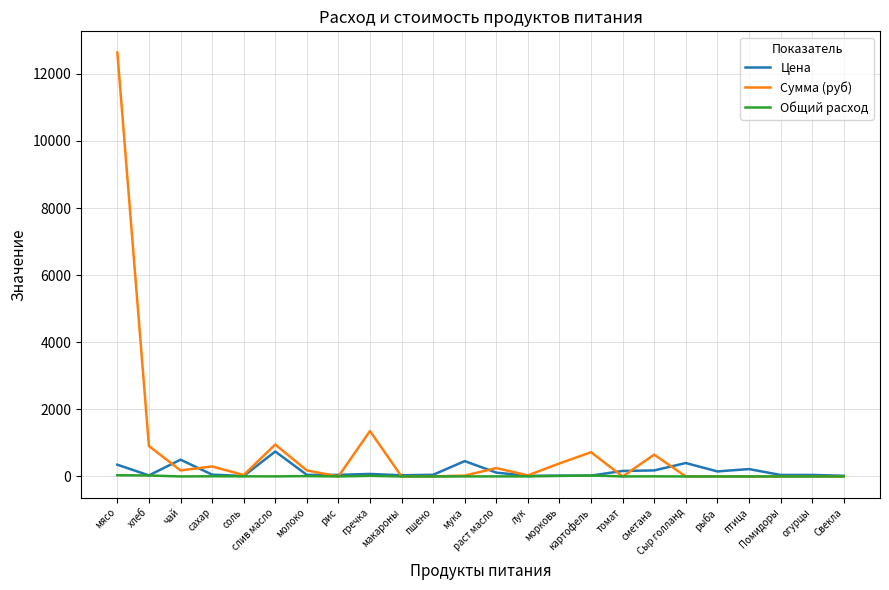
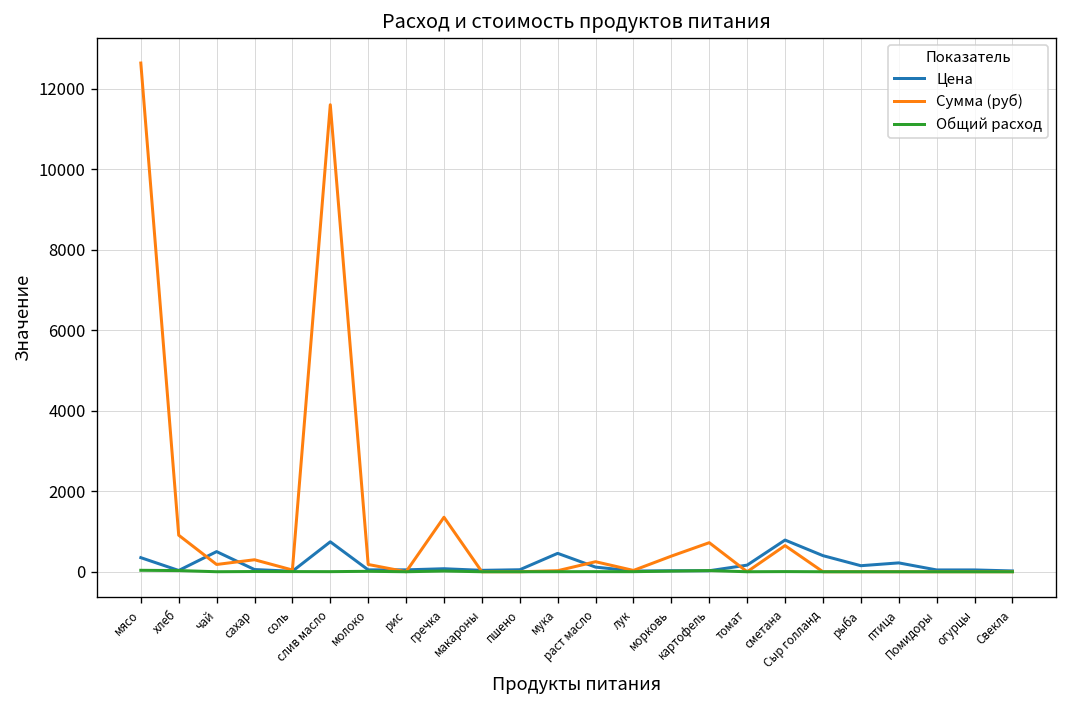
  {
    "Цена": {
      "мясо": 400,
      "чай": 500,
      "слив масло": 700,
      "мука": 500,
      "раст масло": 100,
      "томат": 200,
-     "сметана": 200,
+     "сметана": 800,
      "Сыр голланд": 400,
      "рыба": 200,
      "птица": 200
    },
    "Сумма (руб)": {
      "мясо": 12600,
      "хлеб": 900,
      "чай": 200,
      "сахар": 300,
-     "слив масло": 1000,
+     "слив масло": 11600,
      "молоко": 200,
      "гречка": 1400,
      "раст масло": 200,
      "морковь": 400,
      "картофель": 700,
      "сметана": 600
    },
    "Общий расход": {
      "мясо": 0,
      "чай": 0,
      "слив масло": 0,
      "раст масло": 0,
      "сметана": 0
    }
  }
